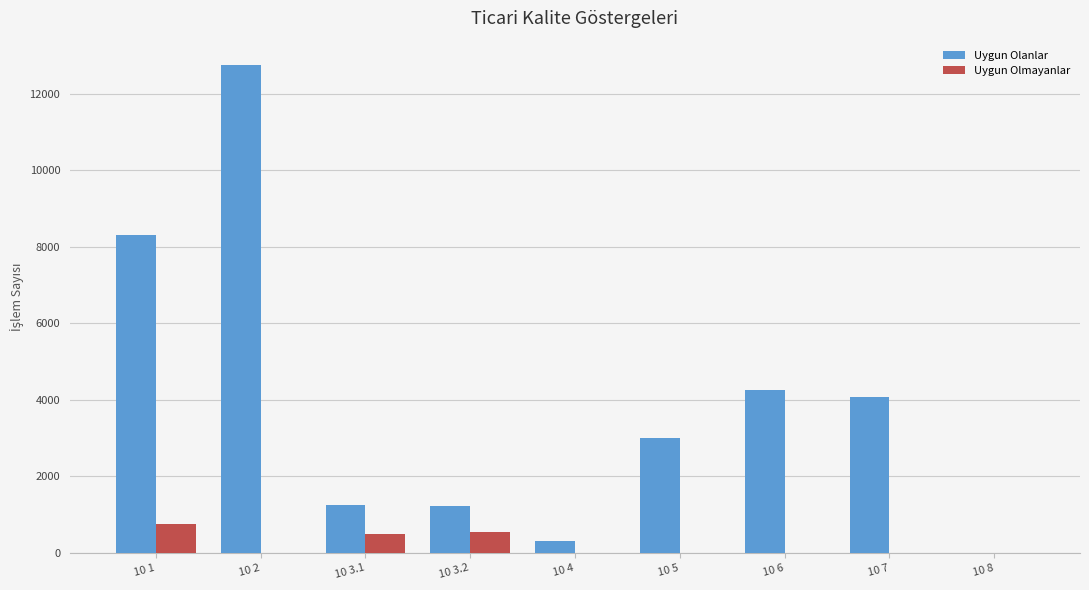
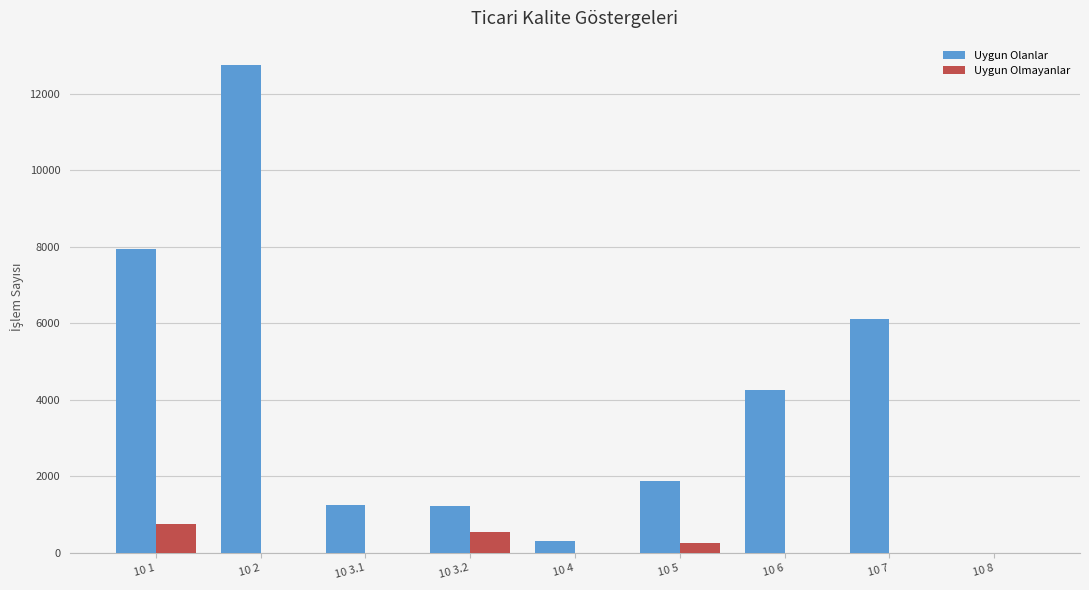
  {
    "Uygun Olanlar": {
-     "10 1": 8300,
+     "10 1": 7900,
      "10 2": 12700,
      "10 3.1": 1200,
      "10 3.2": 1200,
      "10 4": 300,
-     "10 5": 3000,
+     "10 5": 1900,
      "10 6": 4300,
-     "10 7": 4100,
+     "10 7": 6100,
      "10 8": 0
    },
    "Uygun Olmayanlar": {
      "10 1": 700,
      "10 2": 0,
-     "10 3.1": 500,
+     "10 3.1": 0,
      "10 3.2": 500,
      "10 4": 0,
-     "10 5": 0,
+     "10 5": 200,
      "10 6": 0,
      "10 7": 0,
      "10 8": 0
    }
  }
